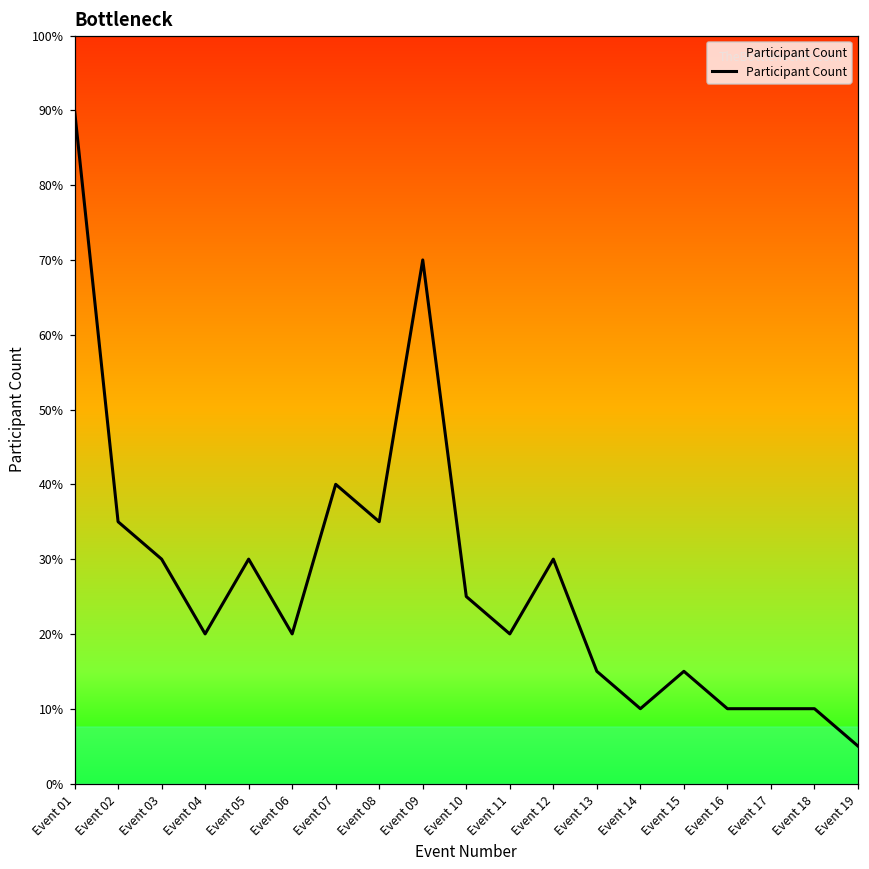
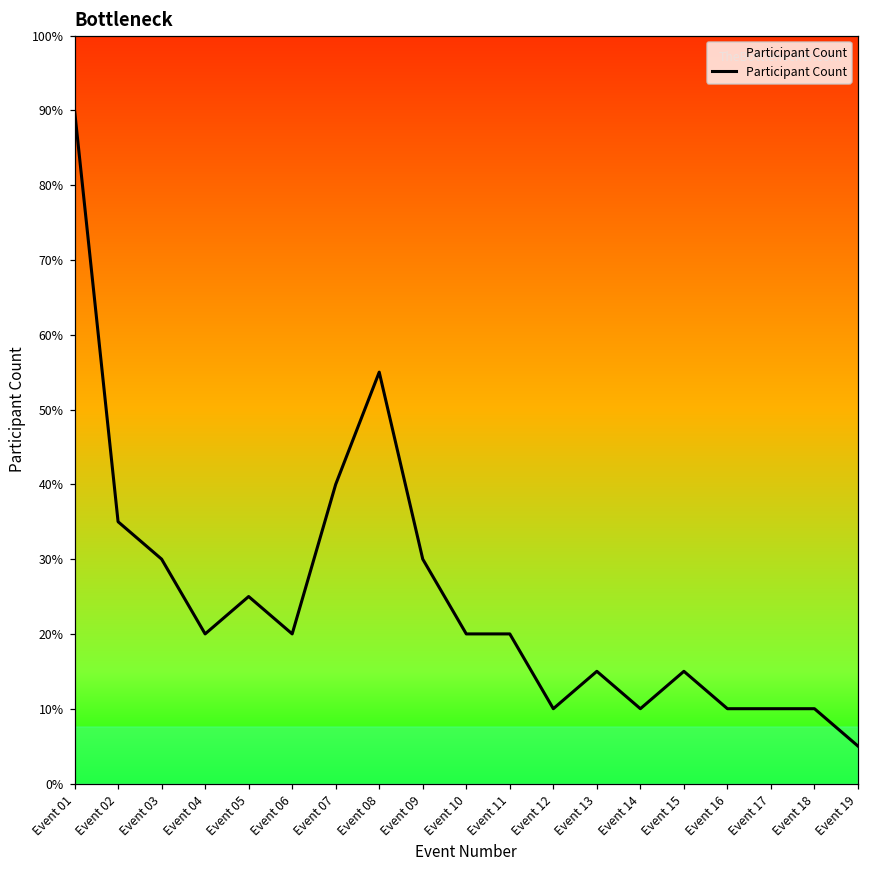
  {
    "Event 01": "90%",
    "Event 02": "35%",
    "Event 03": "30%",
    "Event 04": "20%",
-   "Event 05": "30%",
+   "Event 05": "25%",
    "Event 06": "20%",
    "Event 07": "40%",
-   "Event 08": "35%",
-   "Event 09": "70%",
-   "Event 10": "25%",
+   "Event 08": "55%",
+   "Event 09": "30%",
+   "Event 10": "20%",
    "Event 11": "20%",
-   "Event 12": "30%",
+   "Event 12": "10%",
    "Event 13": "15%",
    "Event 14": "10%",
    "Event 15": "15%",
    "Event 16": "10%",
    "Event 17": "10%",
    "Event 18": "10%"
  }
